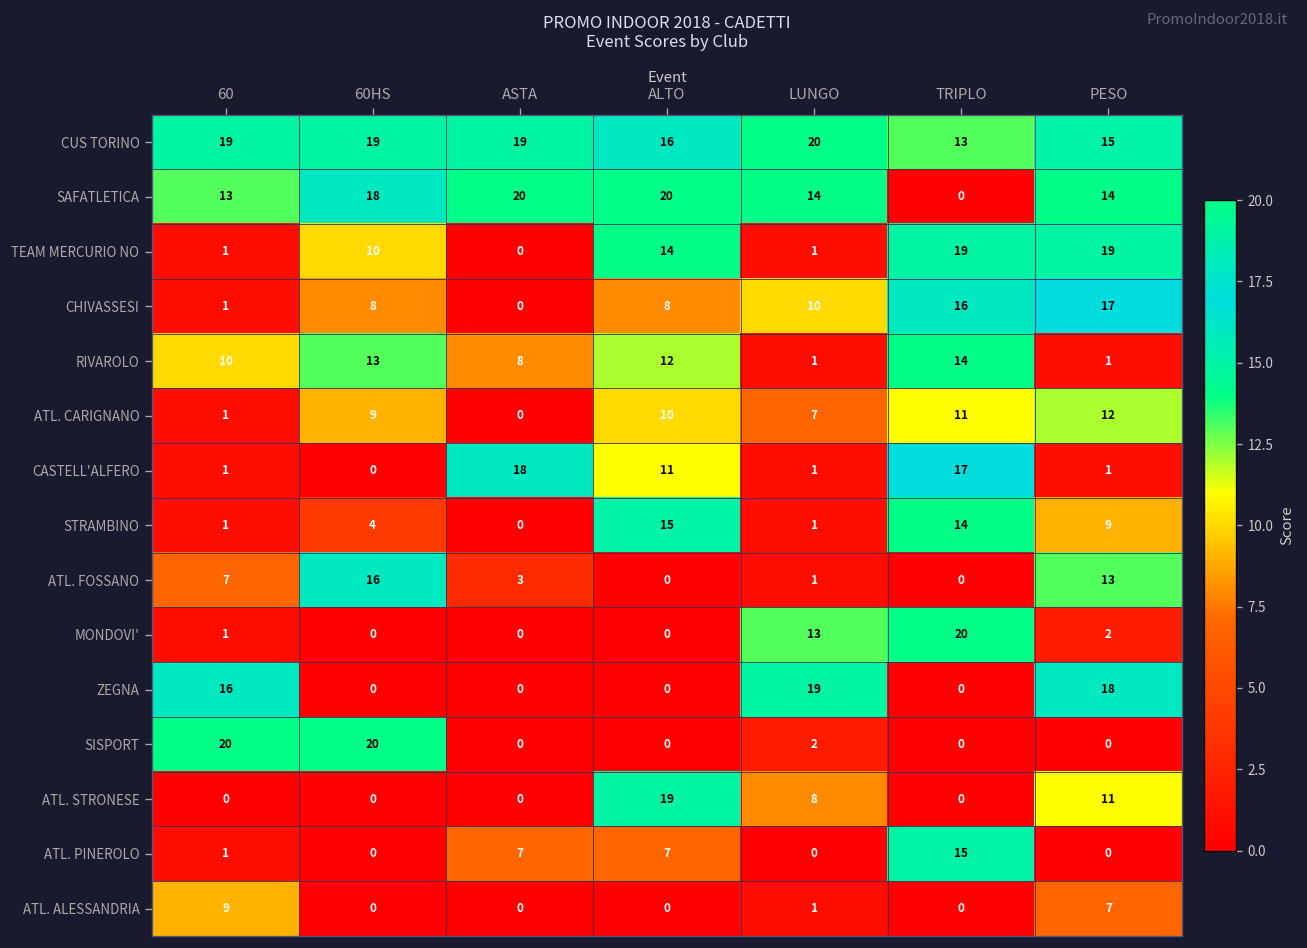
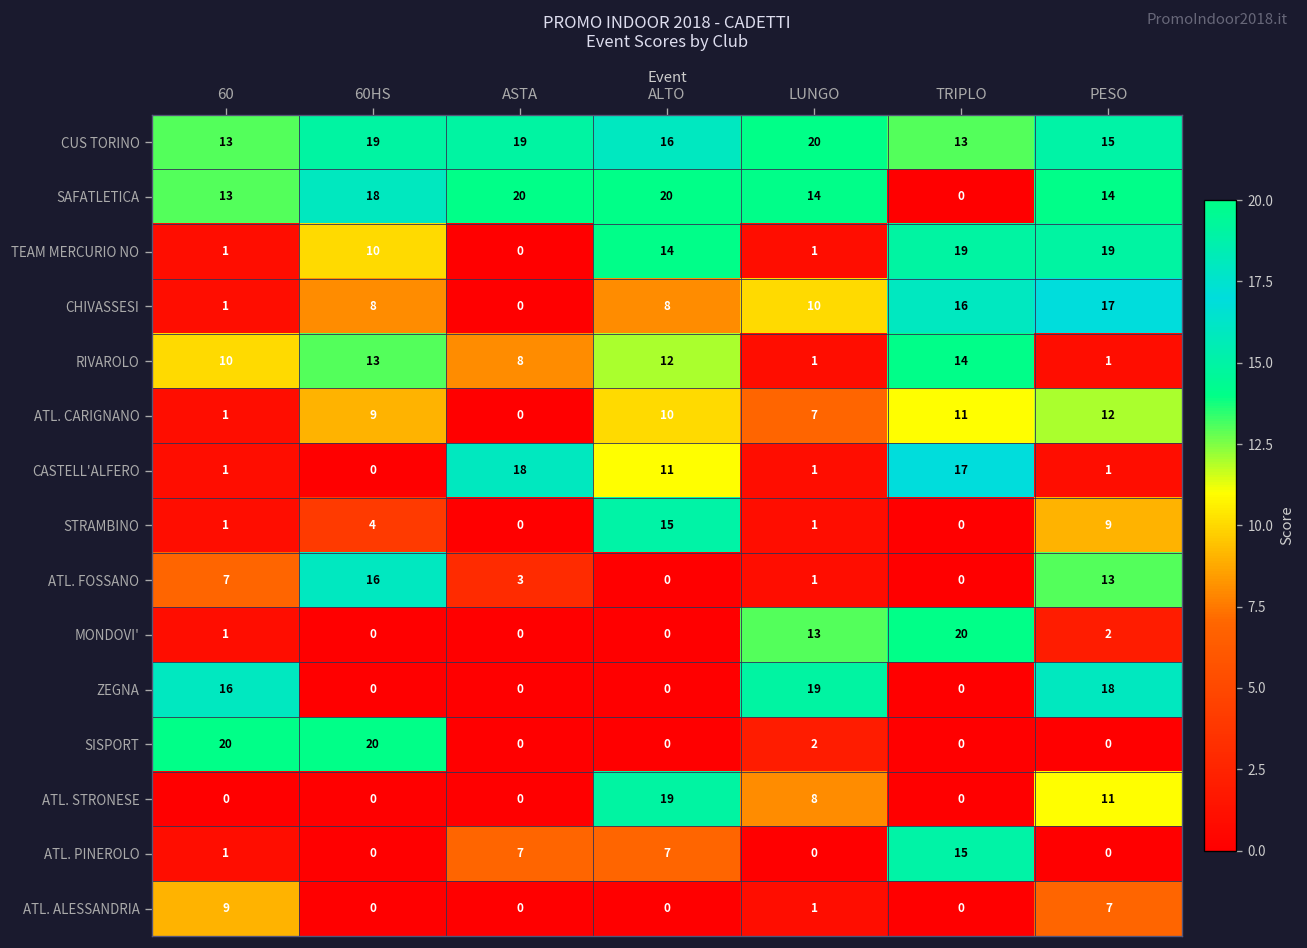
  {
    "CUS TORINO": {
-     "60": 19,
+     "60": 13,
      "60HS": 19,
      "ASTA": 19,
      "ALTO": 16,
      "LUNGO": 20,
      "TRIPLO": 13,
      "PESO": 15
    },
    "SAFATLETICA": {
      "60": 13,
      "60HS": 18,
      "ASTA": 20,
      "ALTO": 20,
      "LUNGO": 14,
      "TRIPLO": 0,
      "PESO": 14
    },
    "TEAM MERCURIO NO": {
      "60": 1,
      "60HS": 10,
      "ASTA": 0,
      "ALTO": 14,
      "LUNGO": 1,
      "TRIPLO": 19,
      "PESO": 19
    },
    "CHIVASSESI": {
      "60": 1,
      "60HS": 8,
      "ASTA": 0,
      "ALTO": 8,
      "LUNGO": 10,
      "TRIPLO": 16,
      "PESO": 17
    },
    "RIVAROLO": {
      "60": 10,
      "60HS": 13,
      "ASTA": 8,
      "ALTO": 12,
      "LUNGO": 1,
      "TRIPLO": 14,
      "PESO": 1
    },
    "ATL. CARIGNANO": {
      "60": 1,
      "60HS": 9,
      "ASTA": 0,
      "ALTO": 10,
      "LUNGO": 7,
      "TRIPLO": 11,
      "PESO": 12
    },
    "CASTELL'ALFERO": {
      "60": 1,
      "60HS": 0,
      "ASTA": 18,
      "ALTO": 11,
      "LUNGO": 1,
      "TRIPLO": 17,
      "PESO": 1
    },
    "STRAMBINO": {
      "60": 1,
      "60HS": 4,
      "ASTA": 0,
      "ALTO": 15,
      "LUNGO": 1,
-     "TRIPLO": 14,
+     "TRIPLO": 0,
      "PESO": 9
    },
    "ATL. FOSSANO": {
      "60": 7,
      "60HS": 16,
      "ASTA": 3,
      "ALTO": 0,
      "LUNGO": 1,
      "TRIPLO": 0,
      "PESO": 13
    },
    "MONDOVI'": {
      "60": 1,
      "60HS": 0,
      "ASTA": 0,
      "ALTO": 0,
      "LUNGO": 13,
      "TRIPLO": 20,
      "PESO": 2
    },
    "ZEGNA": {
      "60": 16,
      "60HS": 0,
      "ASTA": 0,
      "ALTO": 0,
      "LUNGO": 19,
      "TRIPLO": 0,
      "PESO": 18
    },
    "SISPORT": {
      "60": 20,
      "60HS": 20,
      "ASTA": 0,
      "ALTO": 0,
      "LUNGO": 2,
      "TRIPLO": 0,
      "PESO": 0
    },
    "ATL. STRONESE": {
      "60": 0,
      "60HS": 0,
      "ASTA": 0,
      "ALTO": 19,
      "LUNGO": 8,
      "TRIPLO": 0,
      "PESO": 11
    },
    "ATL. PINEROLO": {
      "60": 1,
      "60HS": 0,
      "ASTA": 7,
      "ALTO": 7,
      "LUNGO": 0,
      "TRIPLO": 15,
      "PESO": 0
    },
    "ATL. ALESSANDRIA": {
      "60": 9,
      "60HS": 0,
      "ASTA": 0,
      "ALTO": 0,
      "LUNGO": 1,
      "TRIPLO": 0,
      "PESO": 7
    }
  }
